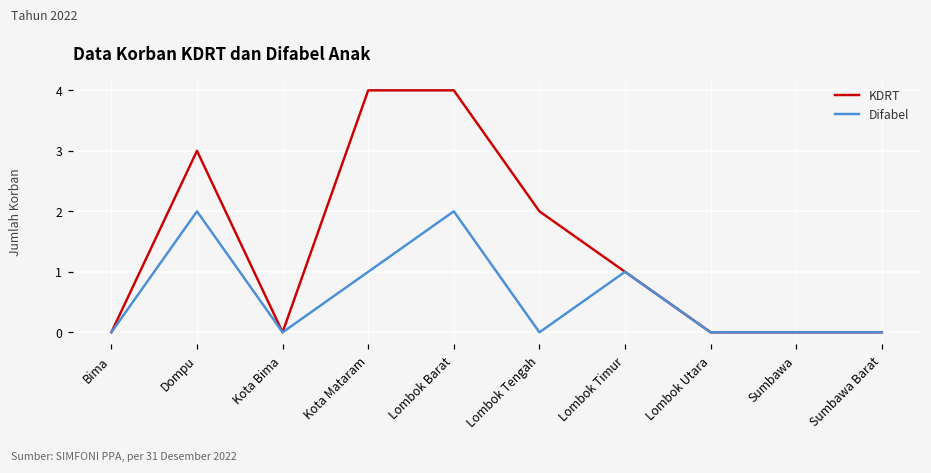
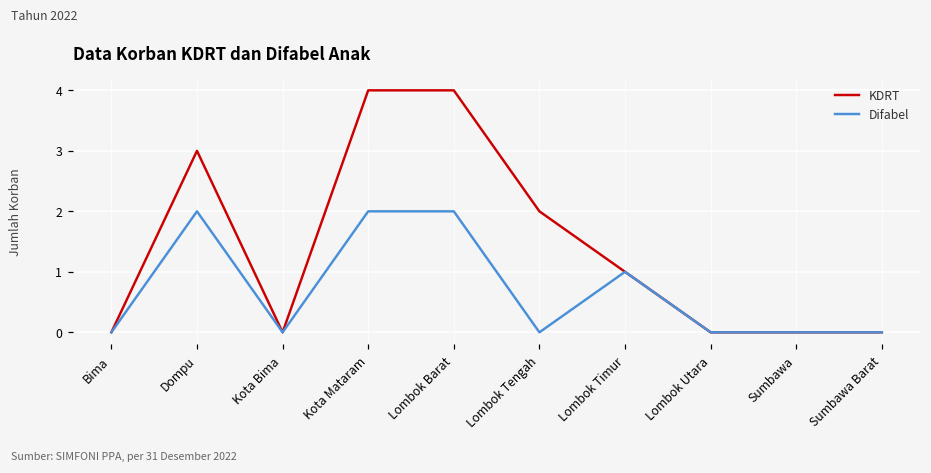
  {
    "KDRT": {
      "Dompu": 3,
      "Kota Mataram": 4,
      "Lombok Barat": 4,
      "Lombok Tengah": 2
    },
    "Difabel": {
      "Dompu": 2,
-     "Kota Mataram": 1,
+     "Kota Mataram": 2,
      "Lombok Barat": 2,
      "Lombok Tengah": 0
    }
  }
